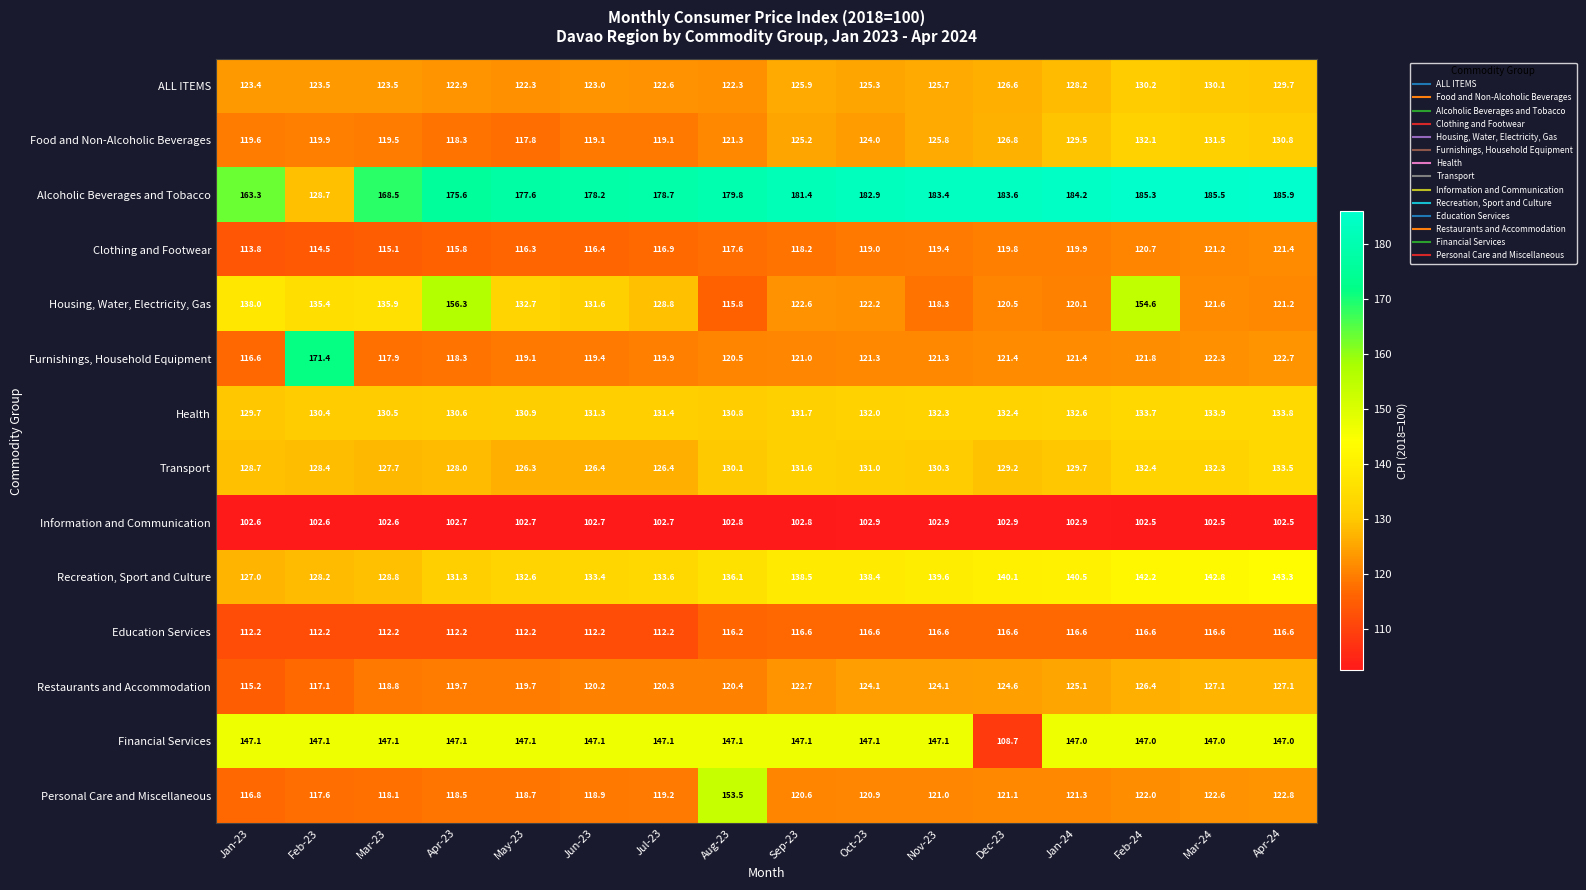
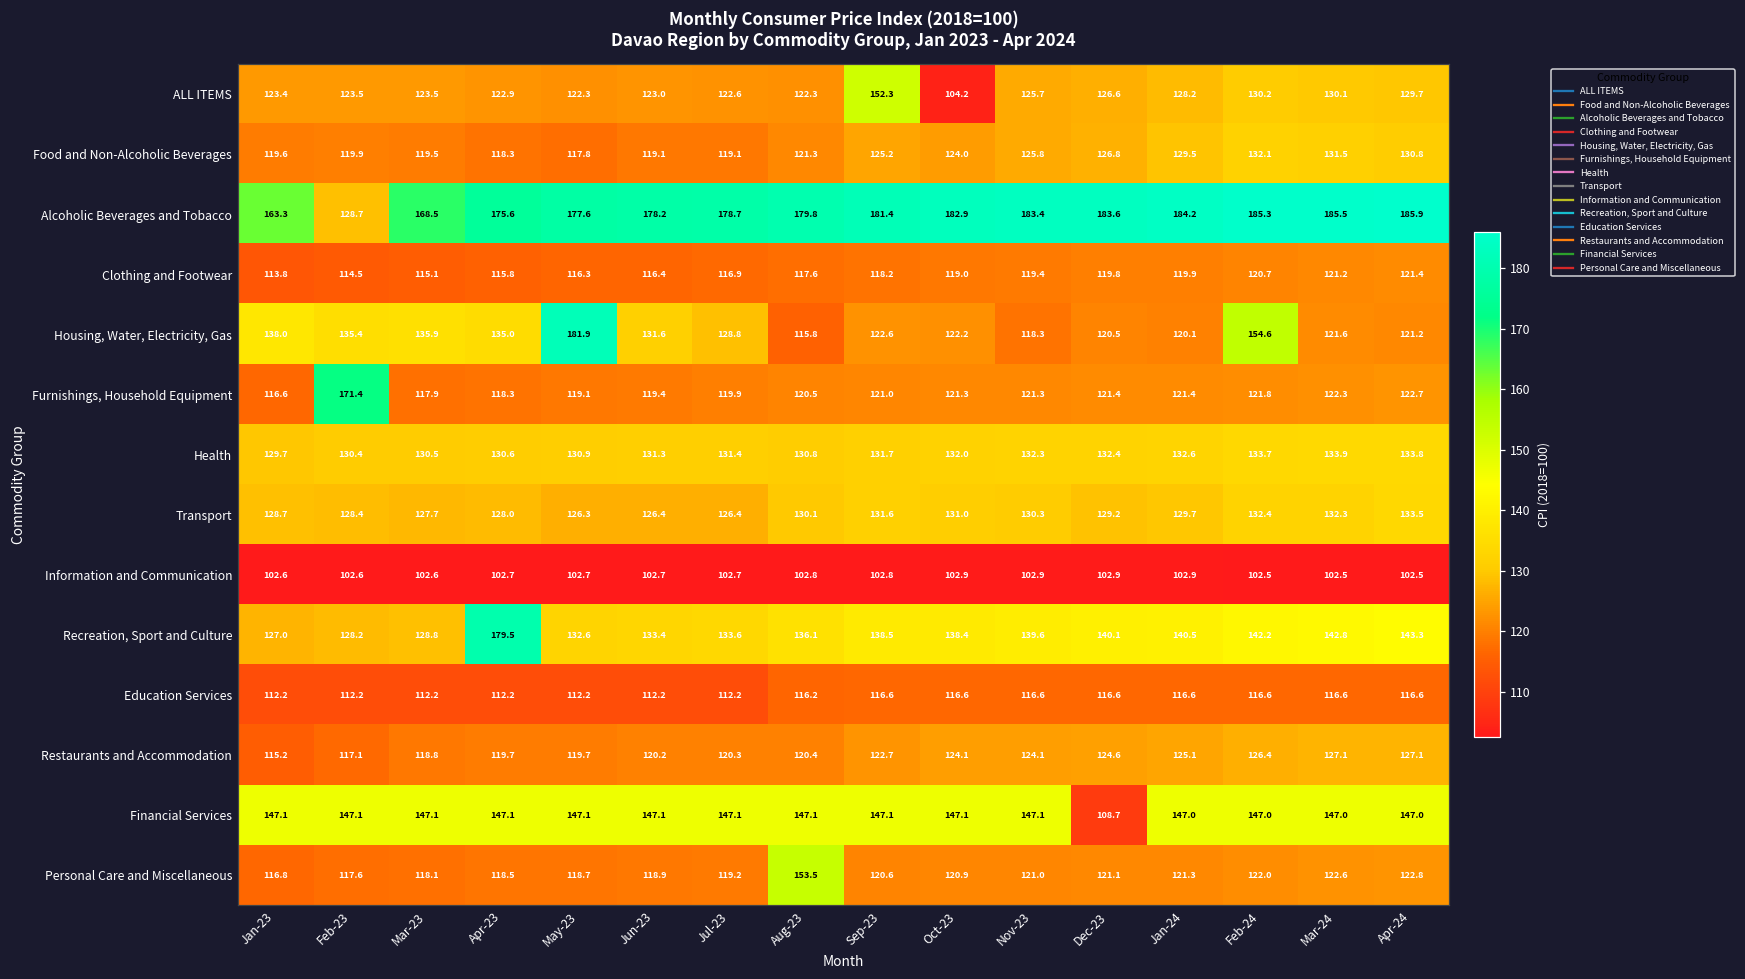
  {
    "ALL ITEMS": {
      "Jan-23": 123.4,
      "Feb-23": 123.5,
      "Mar-23": 123.5,
      "Apr-23": 122.9,
      "May-23": 122.3,
      "Jun-23": 123.0,
      "Jul-23": 122.6,
      "Aug-23": 122.3,
-     "Sep-23": 125.9,
-     "Oct-23": 125.3,
+     "Sep-23": 152.3,
+     "Oct-23": 104.2,
      "Nov-23": 125.7,
      "Dec-23": 126.6,
      "Jan-24": 128.2,
      "Feb-24": 130.2,
      "Mar-24": 130.1,
      "Apr-24": 129.7
    },
    "Housing, Water, Electricity, Gas": {
      "Jan-23": 138.0,
      "Feb-23": 135.4,
      "Mar-23": 135.9,
-     "Apr-23": 156.3,
-     "May-23": 132.7,
+     "Apr-23": 135.0,
+     "May-23": 181.9,
      "Jun-23": 131.6,
      "Jul-23": 128.8,
      "Aug-23": 115.8,
      "Sep-23": 122.6,
      "Oct-23": 122.2,
      "Nov-23": 118.3,
      "Dec-23": 120.5,
      "Jan-24": 120.1,
      "Feb-24": 154.6,
      "Mar-24": 121.6,
      "Apr-24": 121.2
    },
    "Recreation, Sport and Culture": {
      "Jan-23": 127.0,
      "Feb-23": 128.2,
      "Mar-23": 128.8,
-     "Apr-23": 131.3,
+     "Apr-23": 179.5,
      "May-23": 132.6,
      "Jun-23": 133.4,
      "Jul-23": 133.6,
      "Aug-23": 136.1,
      "Sep-23": 138.5,
      "Oct-23": 138.4,
      "Nov-23": 139.6,
      "Dec-23": 140.1,
      "Jan-24": 140.5,
      "Feb-24": 142.2,
      "Mar-24": 142.8,
      "Apr-24": 143.3
    }
  }
